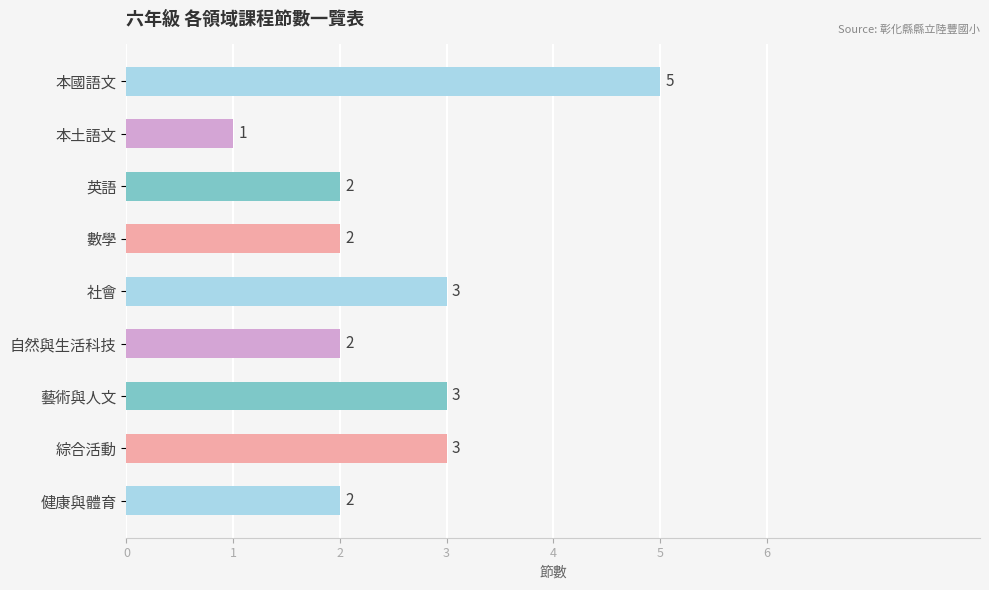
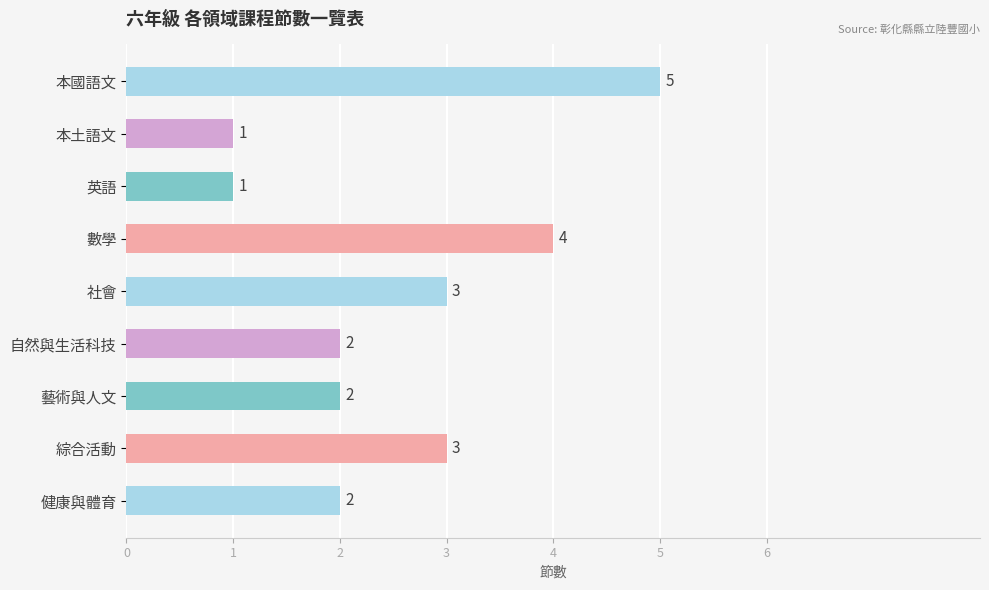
  {
    "本國語文": 5,
    "本土語文": 1,
-   "英語": 2,
-   "數學": 2,
+   "英語": 1,
+   "數學": 4,
    "社會": 3,
    "自然與生活科技": 2,
-   "藝術與人文": 3,
+   "藝術與人文": 2,
    "綜合活動": 3,
    "健康與體育": 2
  }
